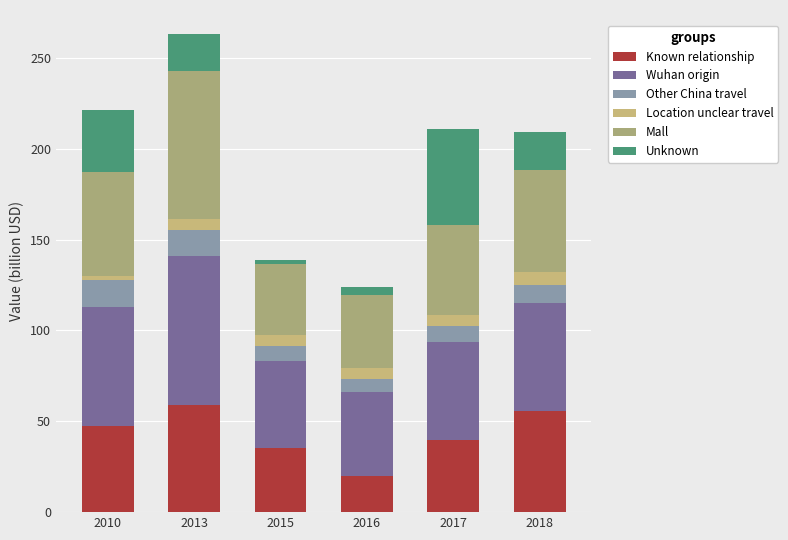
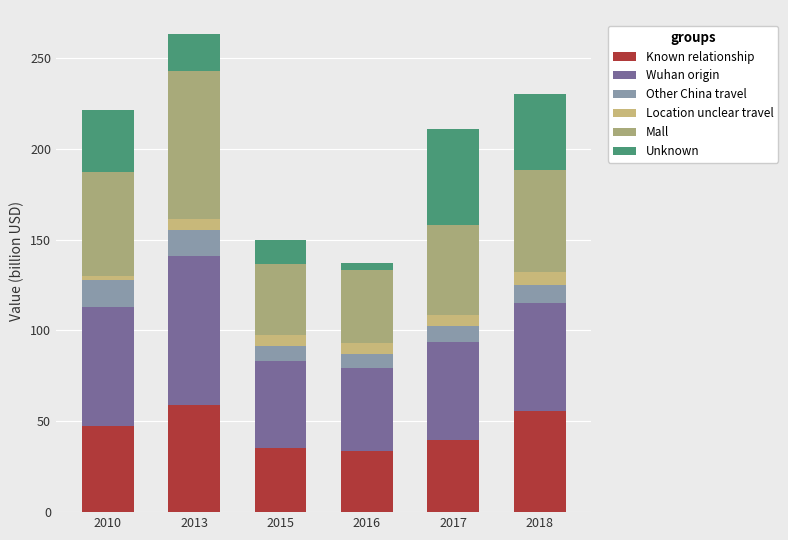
  {
    "Known relationship": {
      "2010": 47,
      "2013": 59,
      "2015": 35,
-     "2016": 20,
+     "2016": 34,
      "2017": 40,
      "2018": 56
    },
    "Unknown": {
      "2010": 35,
      "2013": 20,
-     "2015": 2,
+     "2015": 13,
      "2016": 4,
      "2017": 53,
-     "2018": 21
+     "2018": 42
    }
  }
